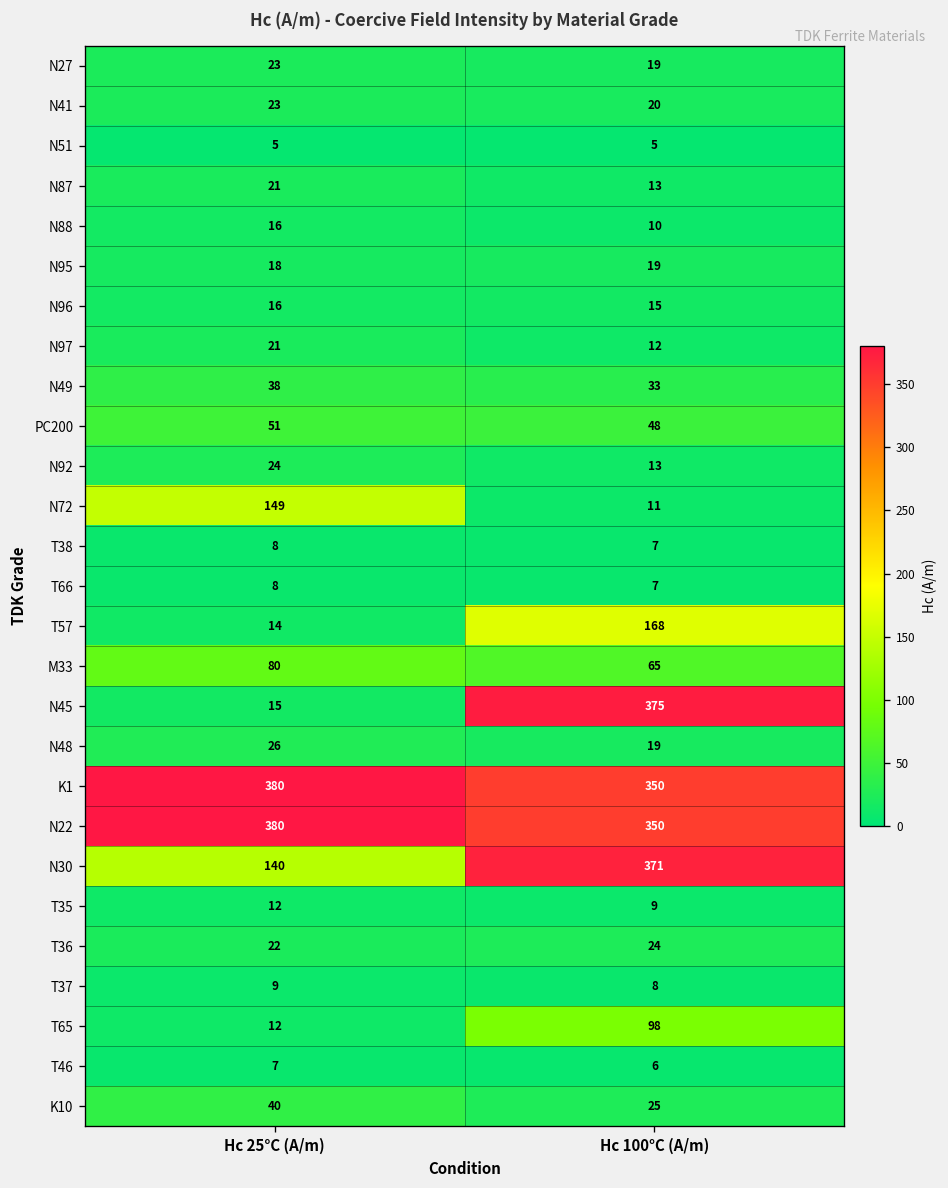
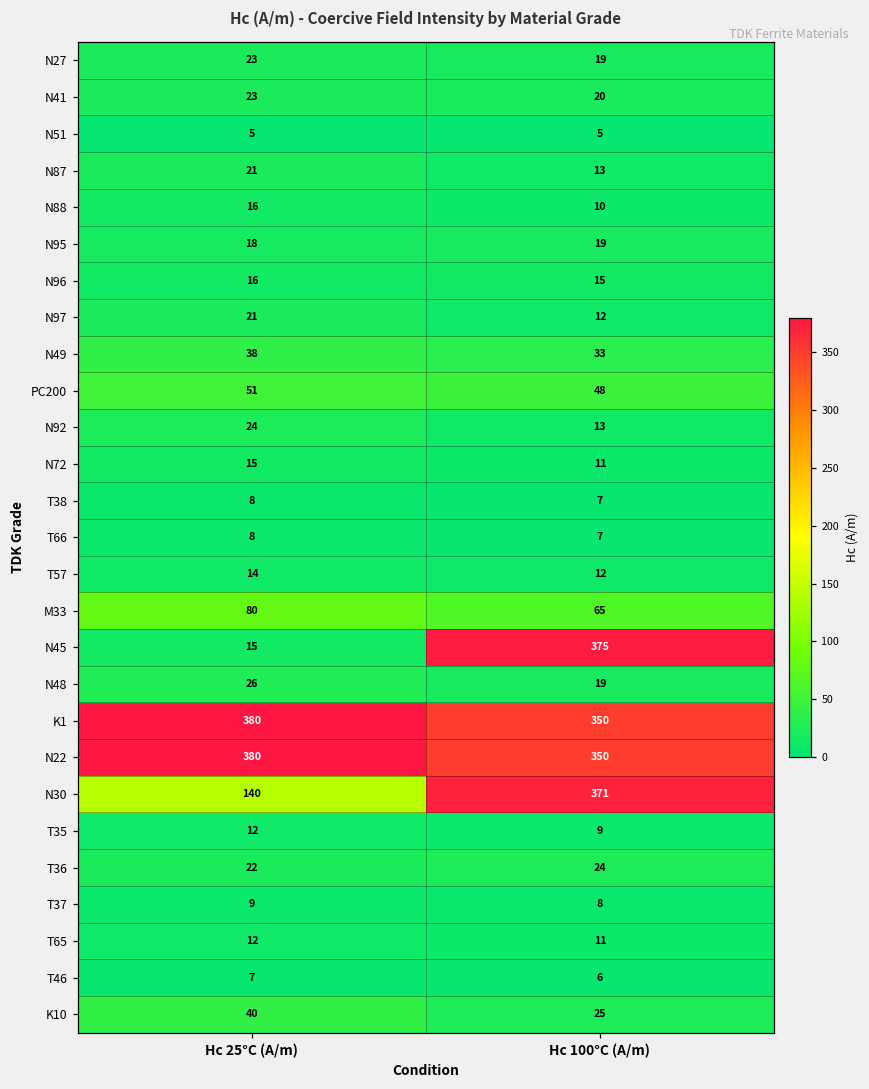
  {
    "N27": {
      "Hc 25°C (A/m)": 23,
      "Hc 100°C (A/m)": 19
    },
    "N41": {
      "Hc 25°C (A/m)": 23,
      "Hc 100°C (A/m)": 20
    },
    "N51": {
      "Hc 25°C (A/m)": 5,
      "Hc 100°C (A/m)": 5
    },
    "N87": {
      "Hc 25°C (A/m)": 21,
      "Hc 100°C (A/m)": 13
    },
    "N88": {
      "Hc 25°C (A/m)": 16,
      "Hc 100°C (A/m)": 10
    },
    "N95": {
      "Hc 25°C (A/m)": 18,
      "Hc 100°C (A/m)": 19
    },
    "N96": {
      "Hc 25°C (A/m)": 16,
      "Hc 100°C (A/m)": 15
    },
    "N97": {
      "Hc 25°C (A/m)": 21,
      "Hc 100°C (A/m)": 12
    },
    "N49": {
      "Hc 25°C (A/m)": 38,
      "Hc 100°C (A/m)": 33
    },
    "PC200": {
      "Hc 25°C (A/m)": 51,
      "Hc 100°C (A/m)": 48
    },
    "N92": {
      "Hc 25°C (A/m)": 24,
      "Hc 100°C (A/m)": 13
    },
    "N72": {
-     "Hc 25°C (A/m)": 149,
+     "Hc 25°C (A/m)": 15,
      "Hc 100°C (A/m)": 11
    },
    "T38": {
      "Hc 25°C (A/m)": 8,
      "Hc 100°C (A/m)": 7
    },
    "T66": {
      "Hc 25°C (A/m)": 8,
      "Hc 100°C (A/m)": 7
    },
    "T57": {
      "Hc 25°C (A/m)": 14,
-     "Hc 100°C (A/m)": 168
+     "Hc 100°C (A/m)": 12
    },
    "M33": {
      "Hc 25°C (A/m)": 80,
      "Hc 100°C (A/m)": 65
    },
    "N45": {
      "Hc 25°C (A/m)": 15,
      "Hc 100°C (A/m)": 375
    },
    "N48": {
      "Hc 25°C (A/m)": 26,
      "Hc 100°C (A/m)": 19
    },
    "K1": {
      "Hc 25°C (A/m)": 380,
      "Hc 100°C (A/m)": 350
    },
    "N22": {
      "Hc 25°C (A/m)": 380,
      "Hc 100°C (A/m)": 350
    },
    "N30": {
      "Hc 25°C (A/m)": 140,
      "Hc 100°C (A/m)": 371
    },
    "T35": {
      "Hc 25°C (A/m)": 12,
      "Hc 100°C (A/m)": 9
    },
    "T36": {
      "Hc 25°C (A/m)": 22,
      "Hc 100°C (A/m)": 24
    },
    "T37": {
      "Hc 25°C (A/m)": 9,
      "Hc 100°C (A/m)": 8
    },
    "T65": {
      "Hc 25°C (A/m)": 12,
-     "Hc 100°C (A/m)": 98
+     "Hc 100°C (A/m)": 11
    },
    "T46": {
      "Hc 25°C (A/m)": 7,
      "Hc 100°C (A/m)": 6
    },
    "K10": {
      "Hc 25°C (A/m)": 40,
      "Hc 100°C (A/m)": 25
    }
  }
